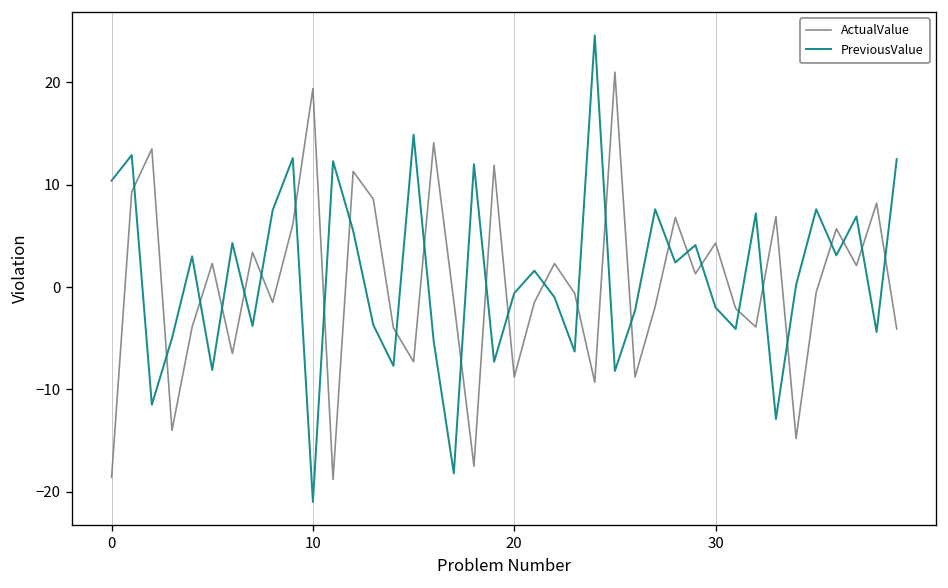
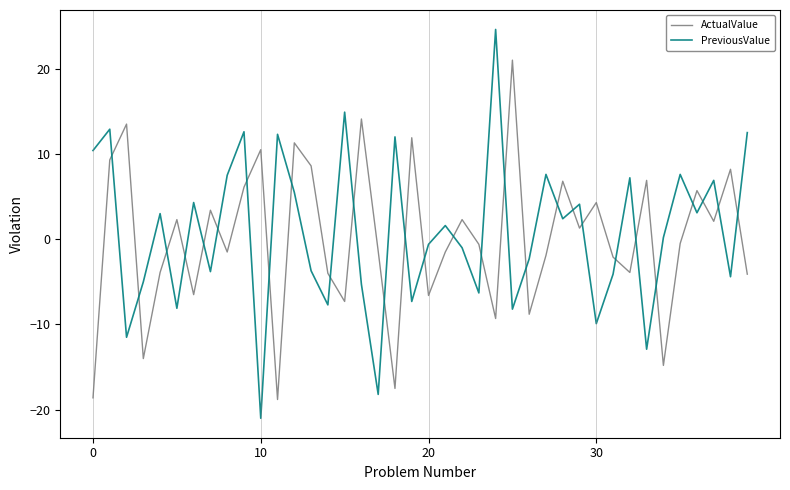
  {
    "ActualValue": {
      "0": -19,
-     "10": 19,
-     "20": -9,
+     "10": 11,
+     "20": -7,
      "30": 4
    },
    "PreviousValue": {
      "0": 10,
      "10": -21,
      "20": -1,
-     "30": -2
+     "30": -10
    }
  }
